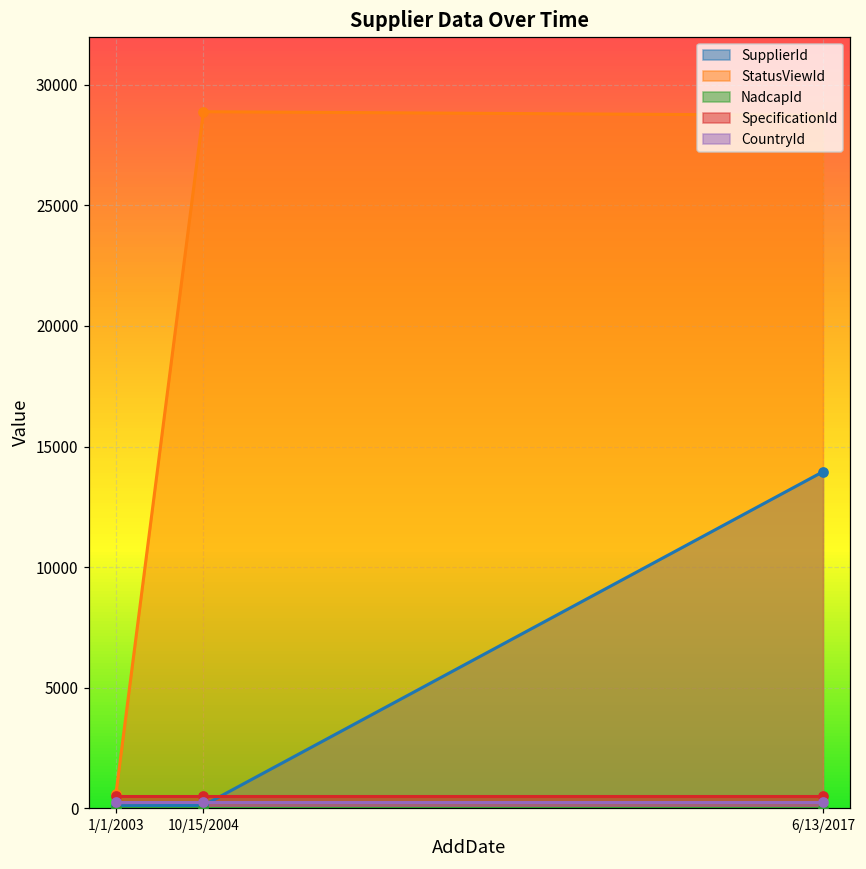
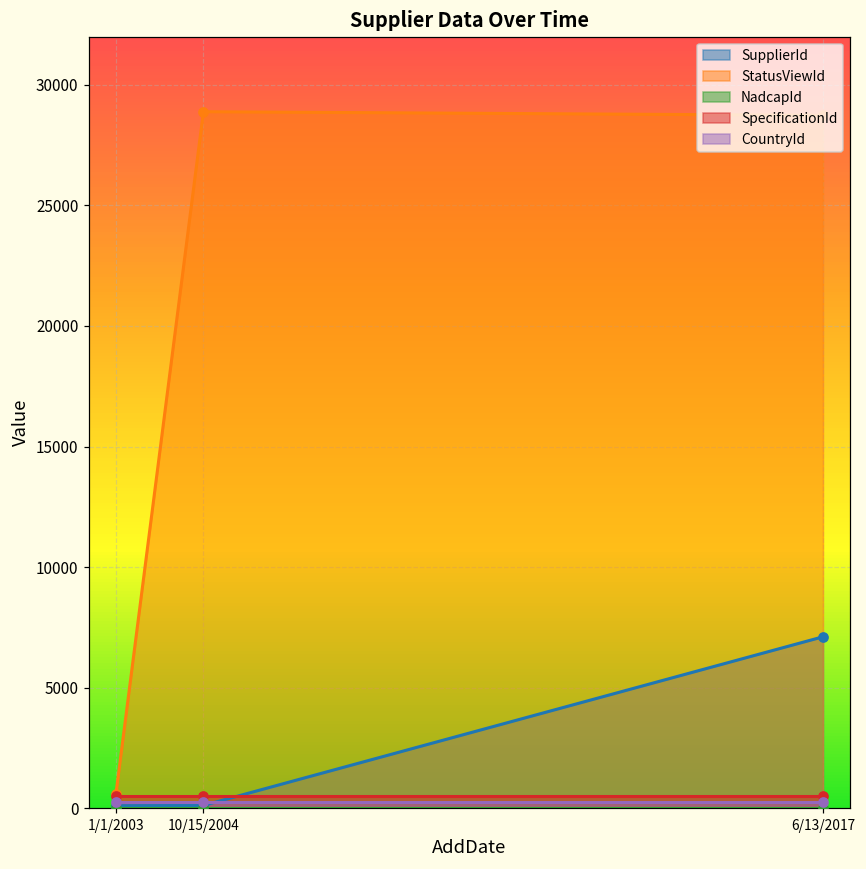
  {
    "SupplierId": {
-     "6/13/2017": 14000
+     "6/13/2017": 7100
    },
    "StatusViewId": {
      "10/15/2004": 28900
    },
    "NadcapId": {
      "6/13/2017": 0
    },
    "SpecificationId": {
      "10/15/2004": 500,
      "6/13/2017": 500
    },
    "CountryId": {
      "1/1/2003": 300,
      "10/15/2004": 300,
      "6/13/2017": 300
    }
  }
